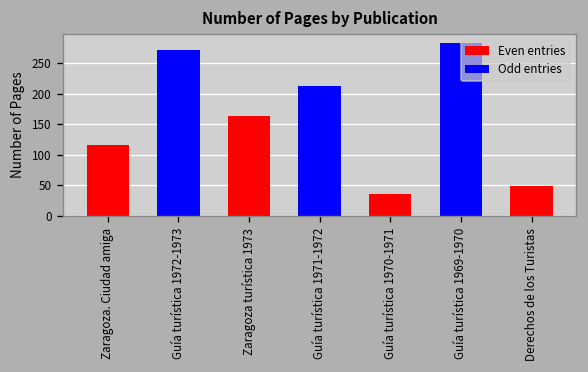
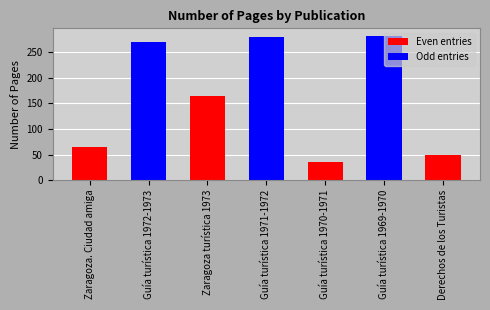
  {
-   "Zaragoza. Ciudad amiga": 120,
+   "Zaragoza. Ciudad amiga": 70,
    "Guía turística 1972-1973": 270,
    "Zaragoza turística 1973": 160,
-   "Guía turística 1971-1972": 210,
+   "Guía turística 1971-1972": 280,
    "Guía turística 1970-1971": 40,
    "Guía turística 1969-1970": 280,
    "Derechos de los Turistas": 50
  }
